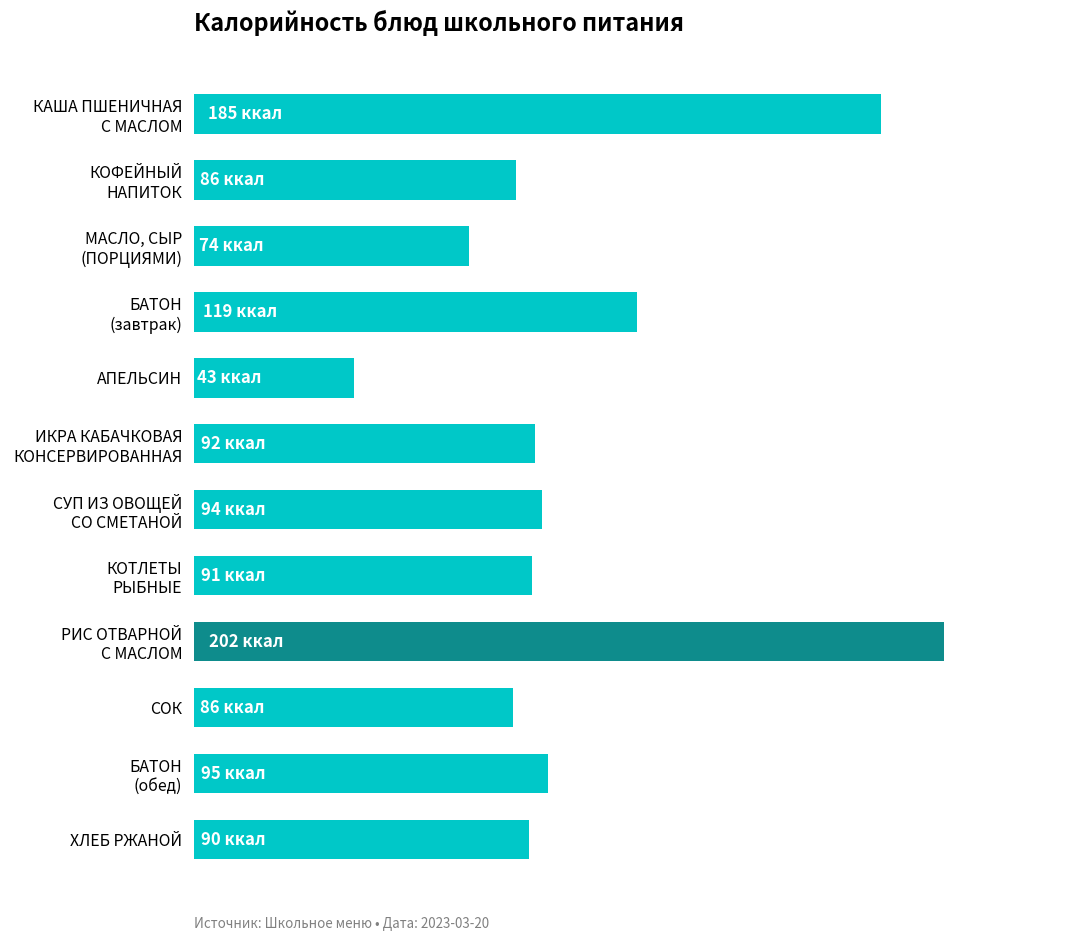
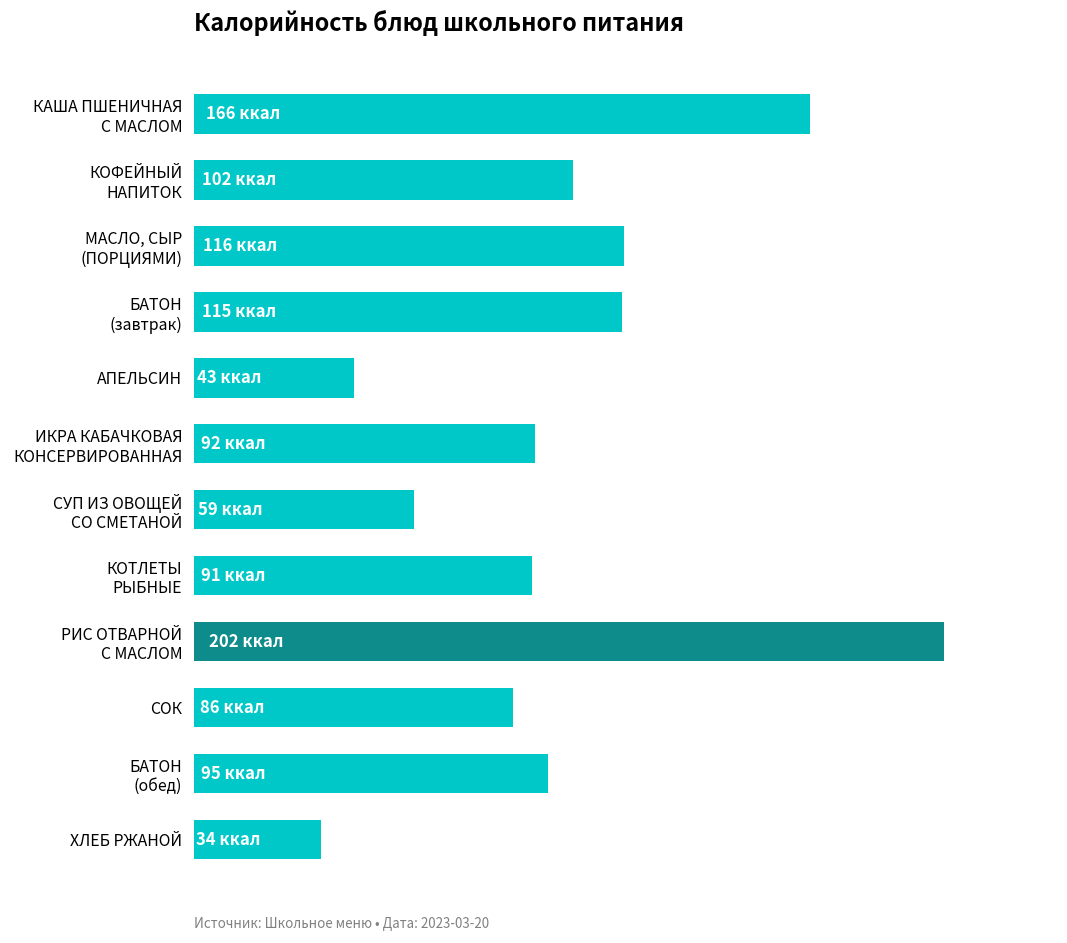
  {
-   "КАША ПШЕНИЧНАЯ С МАСЛОМ": 185,
-   "КОФЕЙНЫЙ НАПИТОК": 86,
-   "МАСЛО, СЫР (ПОРЦИЯМИ)": 74,
-   "БАТОН (завтрак)": 119,
+   "КАША ПШЕНИЧНАЯ С МАСЛОМ": 166,
+   "КОФЕЙНЫЙ НАПИТОК": 102,
+   "МАСЛО, СЫР (ПОРЦИЯМИ)": 116,
+   "БАТОН (завтрак)": 115,
    "АПЕЛЬСИН": 43,
    "ИКРА КАБАЧКОВАЯ КОНСЕРВИРОВАННАЯ": 92,
-   "СУП ИЗ ОВОЩЕЙ СО СМЕТАНОЙ": 94,
+   "СУП ИЗ ОВОЩЕЙ СО СМЕТАНОЙ": 59,
    "КОТЛЕТЫ РЫБНЫЕ": 91,
    "РИС ОТВАРНОЙ С МАСЛОМ": 202,
    "СОК": 86,
    "БАТОН (обед)": 95,
-   "ХЛЕБ РЖАНОЙ": 90
+   "ХЛЕБ РЖАНОЙ": 34
  }
